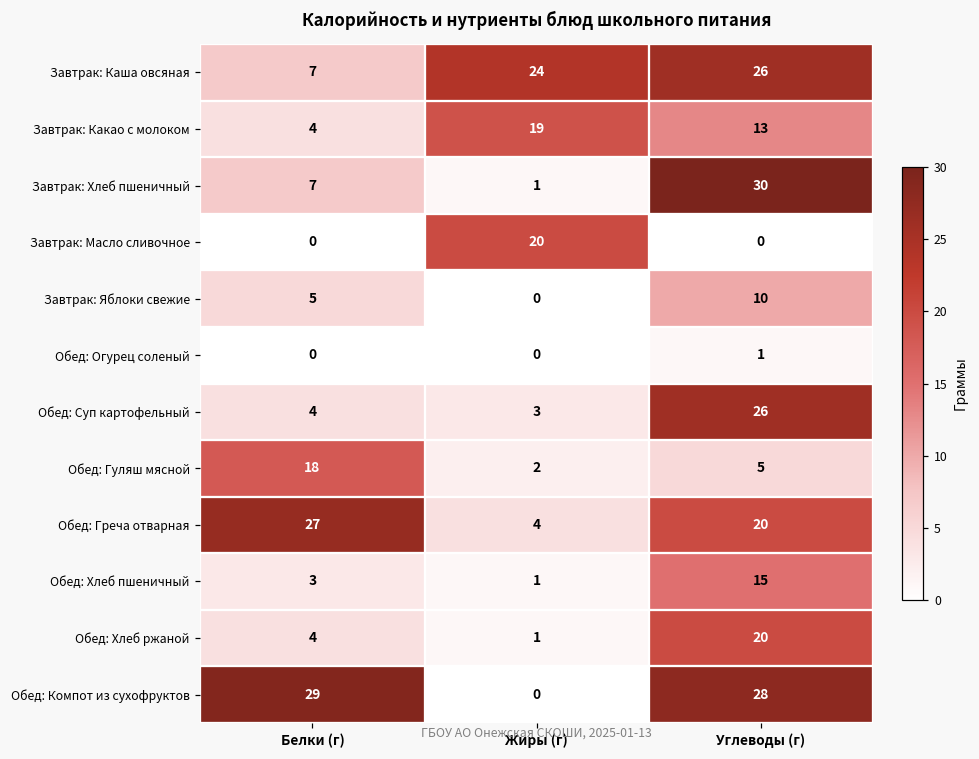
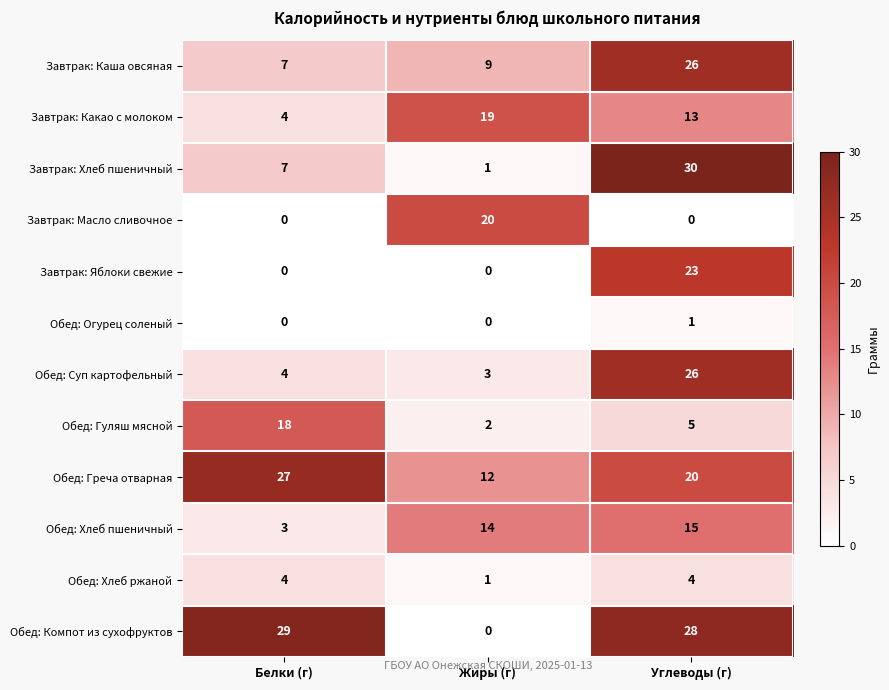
  {
    "Завтрак: Каша овсяная": {
      "Белки (г)": 7,
-     "Жиры (г)": 24,
+     "Жиры (г)": 9,
      "Углеводы (г)": 26
    },
    "Завтрак: Какао с молоком": {
      "Белки (г)": 4,
      "Жиры (г)": 19,
      "Углеводы (г)": 13
    },
    "Завтрак: Хлеб пшеничный": {
      "Белки (г)": 7,
      "Жиры (г)": 1,
      "Углеводы (г)": 30
    },
    "Завтрак: Масло сливочное": {
      "Белки (г)": 0,
      "Жиры (г)": 20,
      "Углеводы (г)": 0
    },
    "Завтрак: Яблоки свежие": {
-     "Белки (г)": 5,
+     "Белки (г)": 0,
      "Жиры (г)": 0,
-     "Углеводы (г)": 10
+     "Углеводы (г)": 23
    },
    "Обед: Огурец соленый": {
      "Белки (г)": 0,
      "Жиры (г)": 0,
      "Углеводы (г)": 1
    },
    "Обед: Суп картофельный": {
      "Белки (г)": 4,
      "Жиры (г)": 3,
      "Углеводы (г)": 26
    },
    "Обед: Гуляш мясной": {
      "Белки (г)": 18,
      "Жиры (г)": 2,
      "Углеводы (г)": 5
    },
    "Обед: Греча отварная": {
      "Белки (г)": 27,
-     "Жиры (г)": 4,
+     "Жиры (г)": 12,
      "Углеводы (г)": 20
    },
    "Обед: Хлеб пшеничный": {
      "Белки (г)": 3,
-     "Жиры (г)": 1,
+     "Жиры (г)": 14,
      "Углеводы (г)": 15
    },
    "Обед: Хлеб ржаной": {
      "Белки (г)": 4,
      "Жиры (г)": 1,
-     "Углеводы (г)": 20
+     "Углеводы (г)": 4
    },
    "Обед: Компот из сухофруктов": {
      "Белки (г)": 29,
      "Жиры (г)": 0,
      "Углеводы (г)": 28
    }
  }
